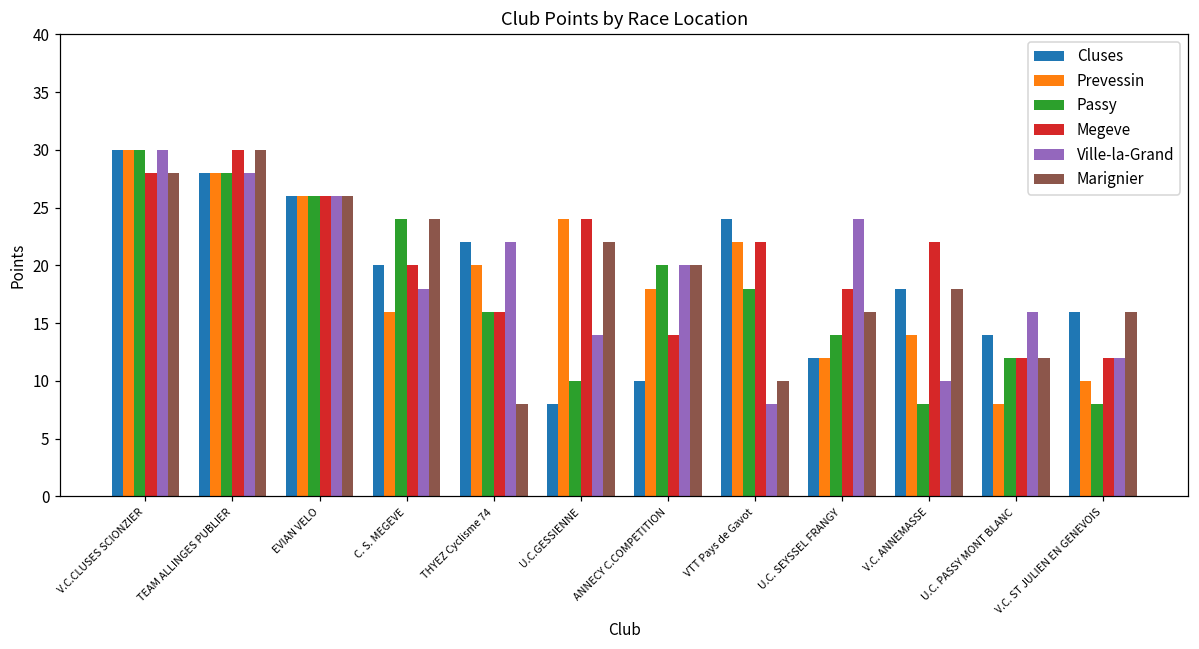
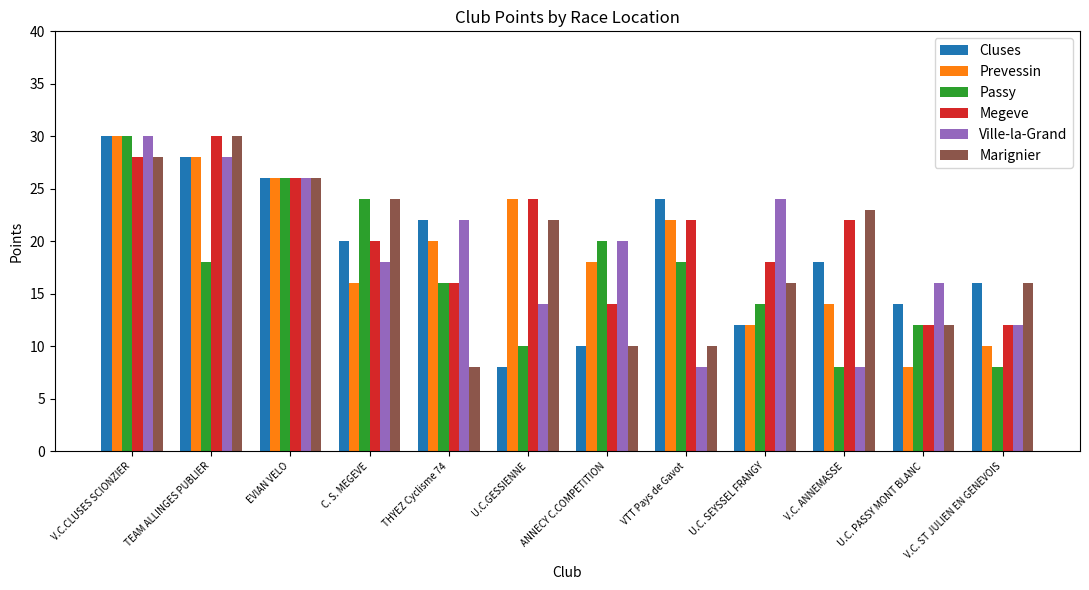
  {
    "Cluses": {
      "V.C.CLUSES SCIONZIER": 30,
      "TEAM ALLINGES PUBLIER": 28,
      "EVIAN VELO": 26,
      "C. S. MEGEVE": 20,
      "THYEZ Cyclisme 74": 22,
      "U.C.GESSIENNE": 8,
      "ANNECY C.COMPETITION": 10,
      "VTT Pays de Gavot": 24,
      "U.C. SEYSSEL FRANGY": 12,
      "V.C. ANNEMASSE": 18,
      "U.C. PASSY MONT BLANC": 14,
      "V.C. ST JULIEN EN GENEVOIS": 16
    },
    "Prevessin": {
      "V.C.CLUSES SCIONZIER": 30,
      "TEAM ALLINGES PUBLIER": 28,
      "EVIAN VELO": 26,
      "C. S. MEGEVE": 16,
      "THYEZ Cyclisme 74": 20,
      "U.C.GESSIENNE": 24,
      "ANNECY C.COMPETITION": 18,
      "VTT Pays de Gavot": 22,
      "U.C. SEYSSEL FRANGY": 12,
      "V.C. ANNEMASSE": 14,
      "U.C. PASSY MONT BLANC": 8,
      "V.C. ST JULIEN EN GENEVOIS": 10
    },
    "Passy": {
      "V.C.CLUSES SCIONZIER": 30,
-     "TEAM ALLINGES PUBLIER": 28,
+     "TEAM ALLINGES PUBLIER": 18,
      "EVIAN VELO": 26,
      "C. S. MEGEVE": 24,
      "THYEZ Cyclisme 74": 16,
      "U.C.GESSIENNE": 10,
      "ANNECY C.COMPETITION": 20,
      "VTT Pays de Gavot": 18,
      "U.C. SEYSSEL FRANGY": 14,
      "V.C. ANNEMASSE": 8,
      "U.C. PASSY MONT BLANC": 12,
      "V.C. ST JULIEN EN GENEVOIS": 8
    },
    "Megeve": {
      "V.C.CLUSES SCIONZIER": 28,
      "TEAM ALLINGES PUBLIER": 30,
      "EVIAN VELO": 26,
      "C. S. MEGEVE": 20,
      "THYEZ Cyclisme 74": 16,
      "U.C.GESSIENNE": 24,
      "ANNECY C.COMPETITION": 14,
      "VTT Pays de Gavot": 22,
      "U.C. SEYSSEL FRANGY": 18,
      "V.C. ANNEMASSE": 22,
      "U.C. PASSY MONT BLANC": 12,
      "V.C. ST JULIEN EN GENEVOIS": 12
    },
    "Ville-la-Grand": {
      "V.C.CLUSES SCIONZIER": 30,
      "TEAM ALLINGES PUBLIER": 28,
      "EVIAN VELO": 26,
      "C. S. MEGEVE": 18,
      "THYEZ Cyclisme 74": 22,
      "U.C.GESSIENNE": 14,
      "ANNECY C.COMPETITION": 20,
      "VTT Pays de Gavot": 8,
      "U.C. SEYSSEL FRANGY": 24,
-     "V.C. ANNEMASSE": 10,
+     "V.C. ANNEMASSE": 8,
      "U.C. PASSY MONT BLANC": 16,
      "V.C. ST JULIEN EN GENEVOIS": 12
    },
    "Marignier": {
      "V.C.CLUSES SCIONZIER": 28,
      "TEAM ALLINGES PUBLIER": 30,
      "EVIAN VELO": 26,
      "C. S. MEGEVE": 24,
      "THYEZ Cyclisme 74": 8,
      "U.C.GESSIENNE": 22,
-     "ANNECY C.COMPETITION": 20,
+     "ANNECY C.COMPETITION": 10,
      "VTT Pays de Gavot": 10,
      "U.C. SEYSSEL FRANGY": 16,
-     "V.C. ANNEMASSE": 18,
+     "V.C. ANNEMASSE": 23,
      "U.C. PASSY MONT BLANC": 12,
      "V.C. ST JULIEN EN GENEVOIS": 16
    }
  }
